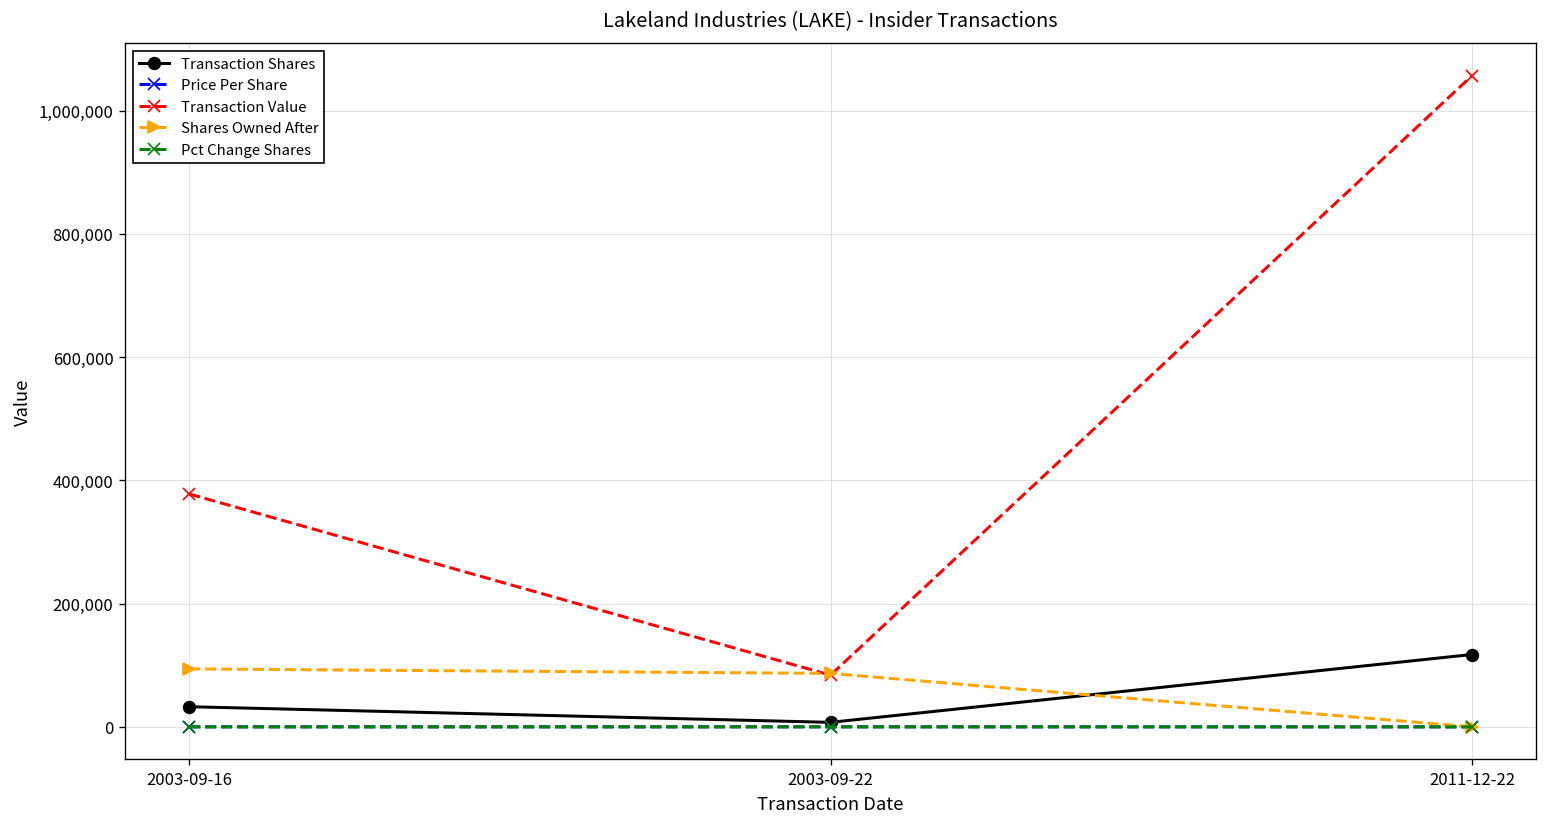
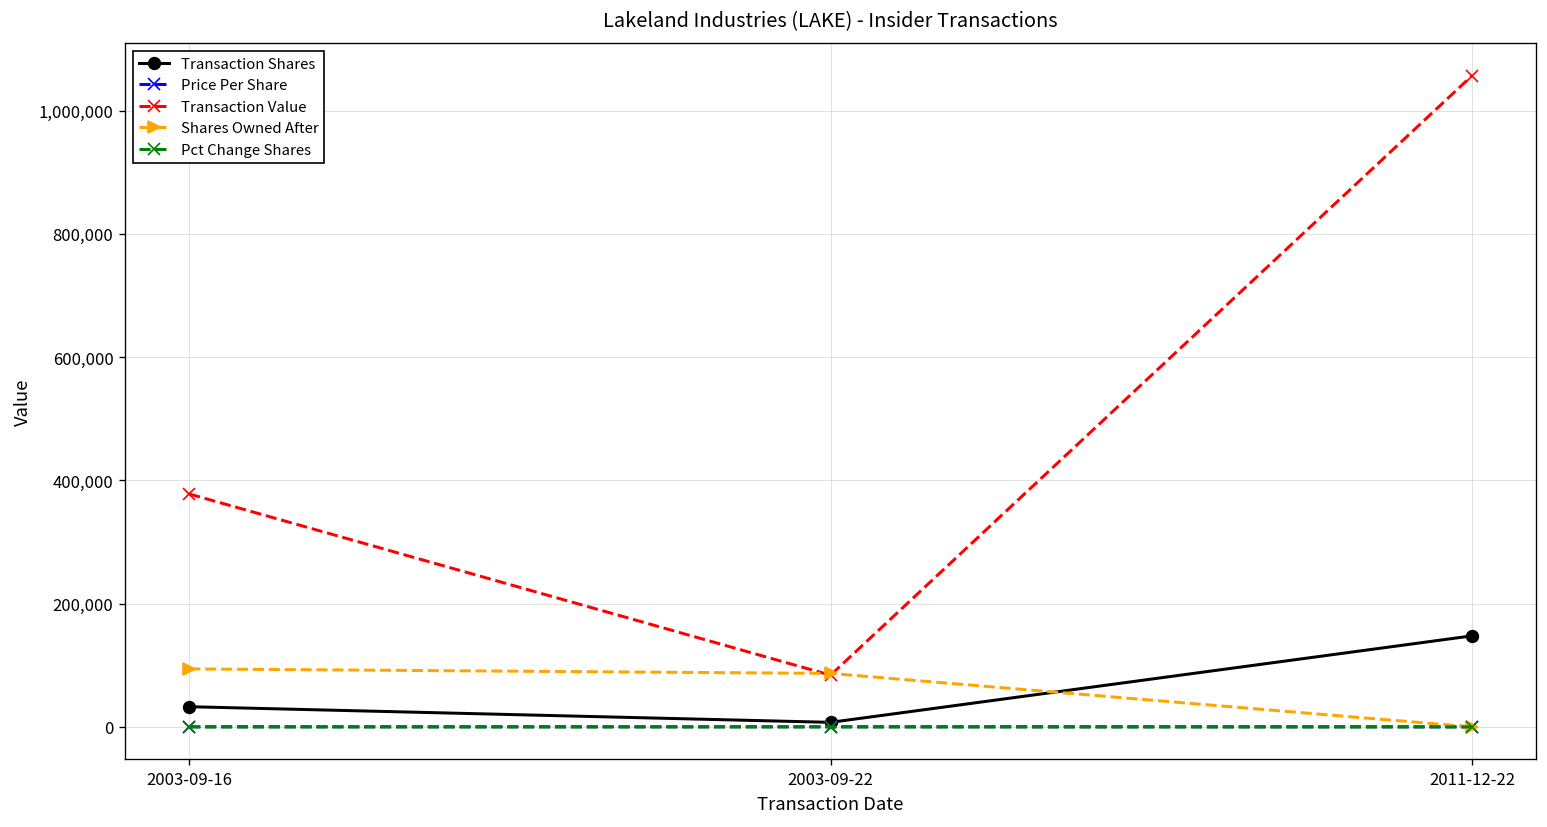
  {
    "Transaction Shares": {
      "2003-09-16": "30,000",
      "2003-09-22": "10,000",
-     "2011-12-22": "120,000"
+     "2011-12-22": "150,000"
    },
    "Transaction Value": {
      "2003-09-16": "380,000",
      "2011-12-22": "1,060,000"
    },
    "Shares Owned After": {
      "2003-09-16": "90,000"
    }
  }
